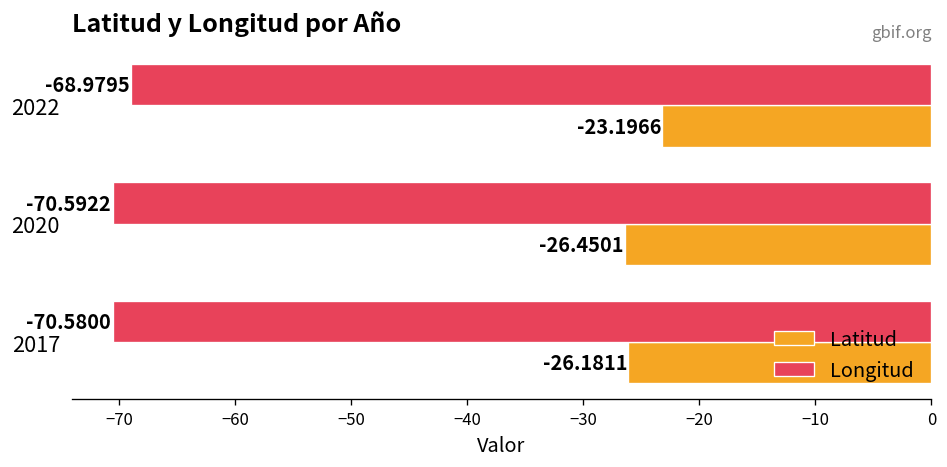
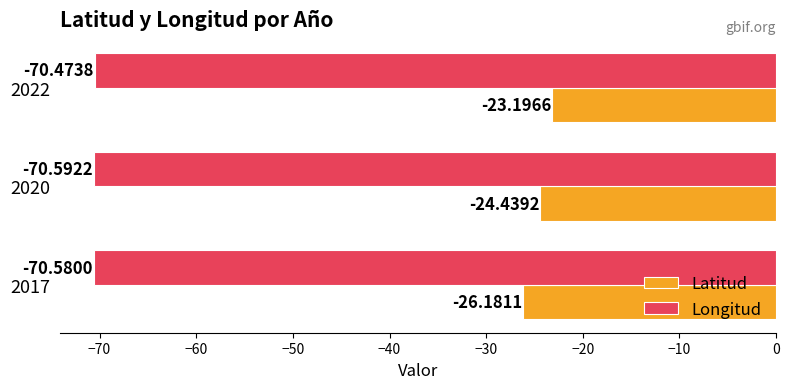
  {
    "Latitud": {
      "2022": -23.1966,
-     "2020": -26.4501,
+     "2020": -24.4392,
      "2017": -26.1811
    },
    "Longitud": {
-     "2022": -68.9795,
+     "2022": -70.4738,
      "2020": -70.5922,
      "2017": -70.5800
    }
  }
